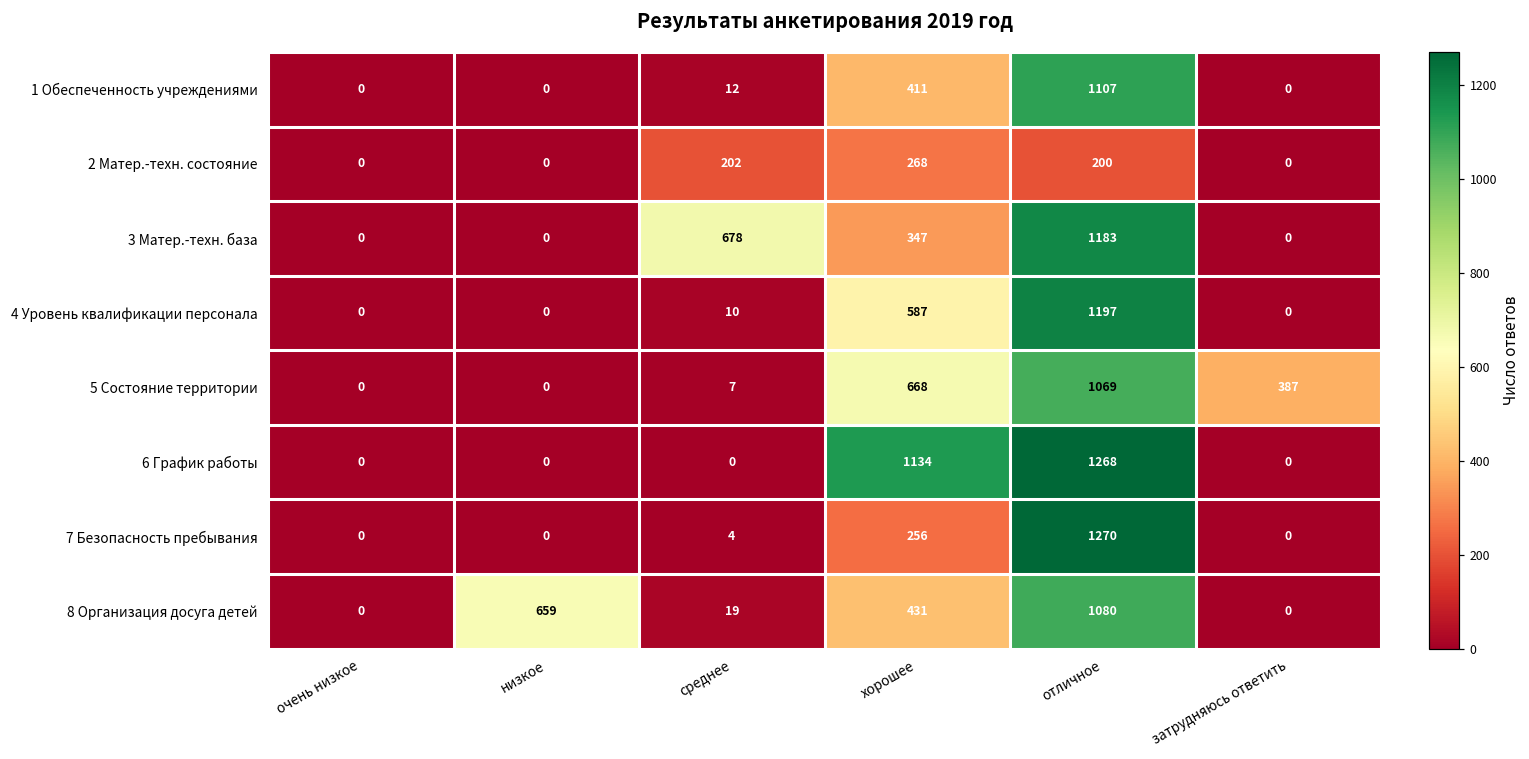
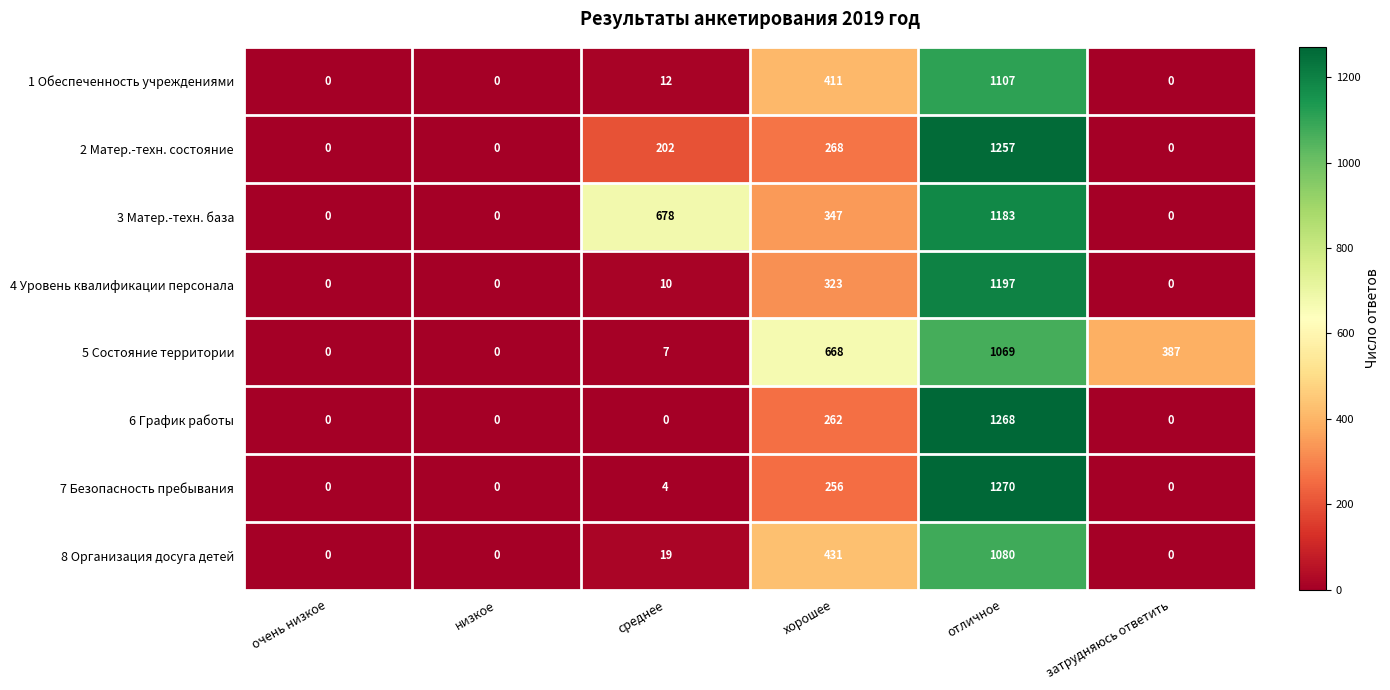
  {
    "1 Обеспеченность учреждениями": {
      "очень низкое": 0,
      "низкое": 0,
      "среднее": 12,
      "хорошее": 411,
      "отличное": 1107,
      "затрудняюсь ответить": 0
    },
    "2 Матер.-техн. состояние": {
      "очень низкое": 0,
      "низкое": 0,
      "среднее": 202,
      "хорошее": 268,
-     "отличное": 200,
+     "отличное": 1257,
      "затрудняюсь ответить": 0
    },
    "3 Матер.-техн. база": {
      "очень низкое": 0,
      "низкое": 0,
      "среднее": 678,
      "хорошее": 347,
      "отличное": 1183,
      "затрудняюсь ответить": 0
    },
    "4 Уровень квалификации персонала": {
      "очень низкое": 0,
      "низкое": 0,
      "среднее": 10,
-     "хорошее": 587,
+     "хорошее": 323,
      "отличное": 1197,
      "затрудняюсь ответить": 0
    },
    "5 Состояние территории": {
      "очень низкое": 0,
      "низкое": 0,
      "среднее": 7,
      "хорошее": 668,
      "отличное": 1069,
      "затрудняюсь ответить": 387
    },
    "6 График работы": {
      "очень низкое": 0,
      "низкое": 0,
      "среднее": 0,
-     "хорошее": 1134,
+     "хорошее": 262,
      "отличное": 1268,
      "затрудняюсь ответить": 0
    },
    "7 Безопасность пребывания": {
      "очень низкое": 0,
      "низкое": 0,
      "среднее": 4,
      "хорошее": 256,
      "отличное": 1270,
      "затрудняюсь ответить": 0
    },
    "8 Организация досуга детей": {
      "очень низкое": 0,
-     "низкое": 659,
+     "низкое": 0,
      "среднее": 19,
      "хорошее": 431,
      "отличное": 1080,
      "затрудняюсь ответить": 0
    }
  }
